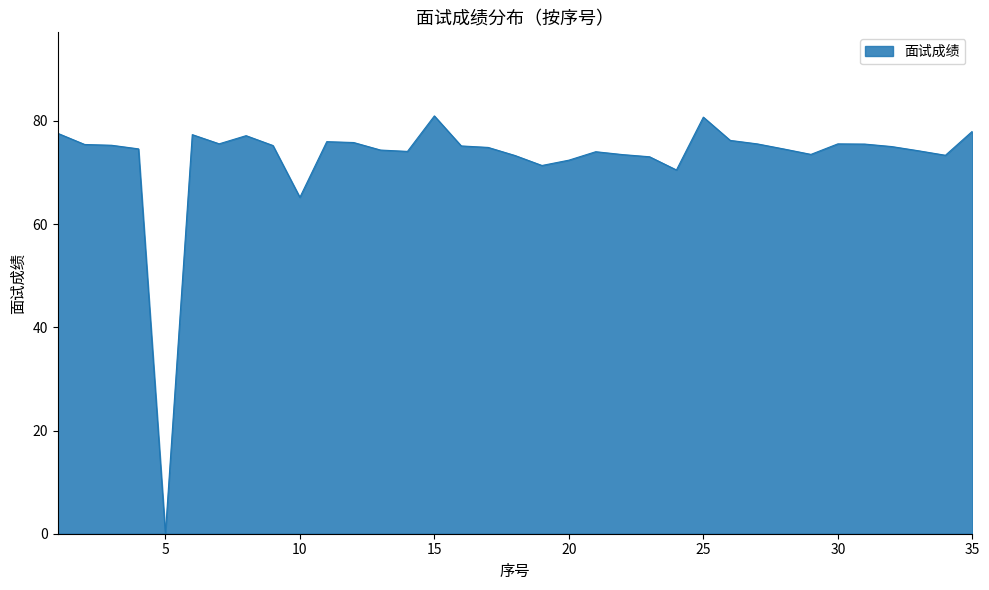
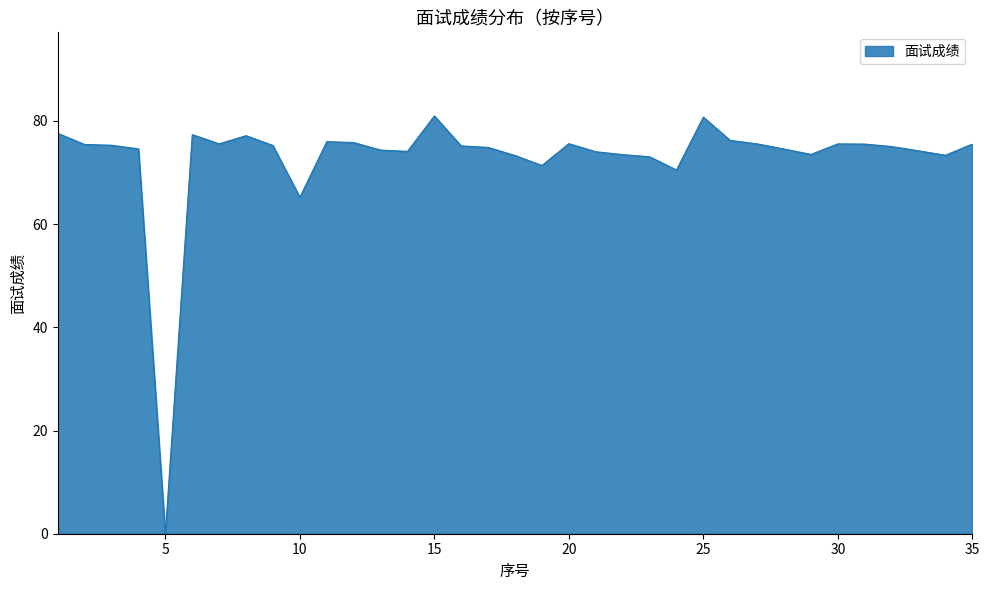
  {
    "5": 0,
    "10": 65,
    "15": 81,
-   "20": 72,
+   "20": 76,
    "25": 81,
    "30": 76,
-   "35": 78
+   "35": 76
  }
